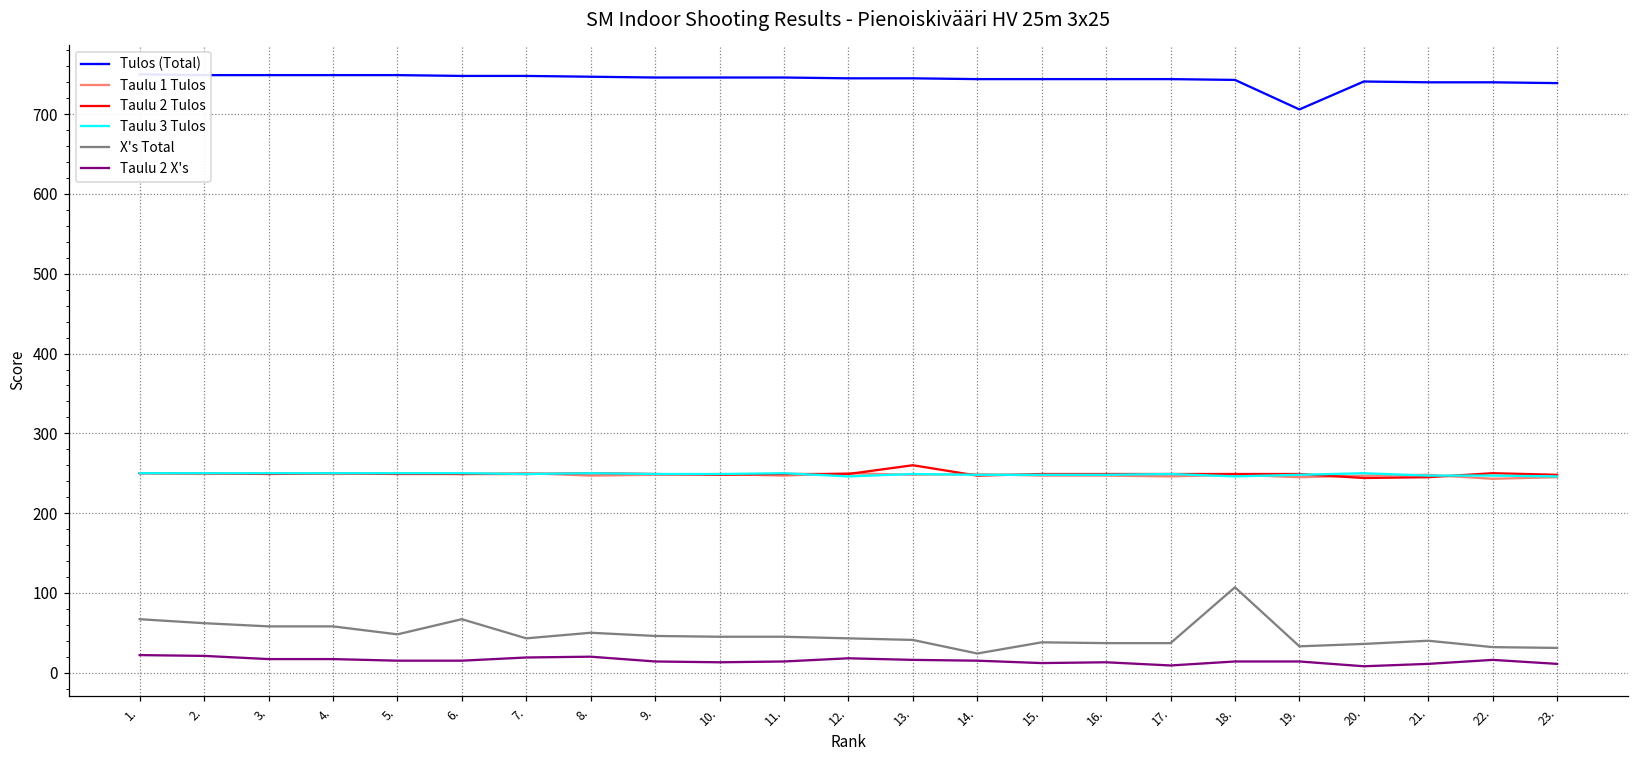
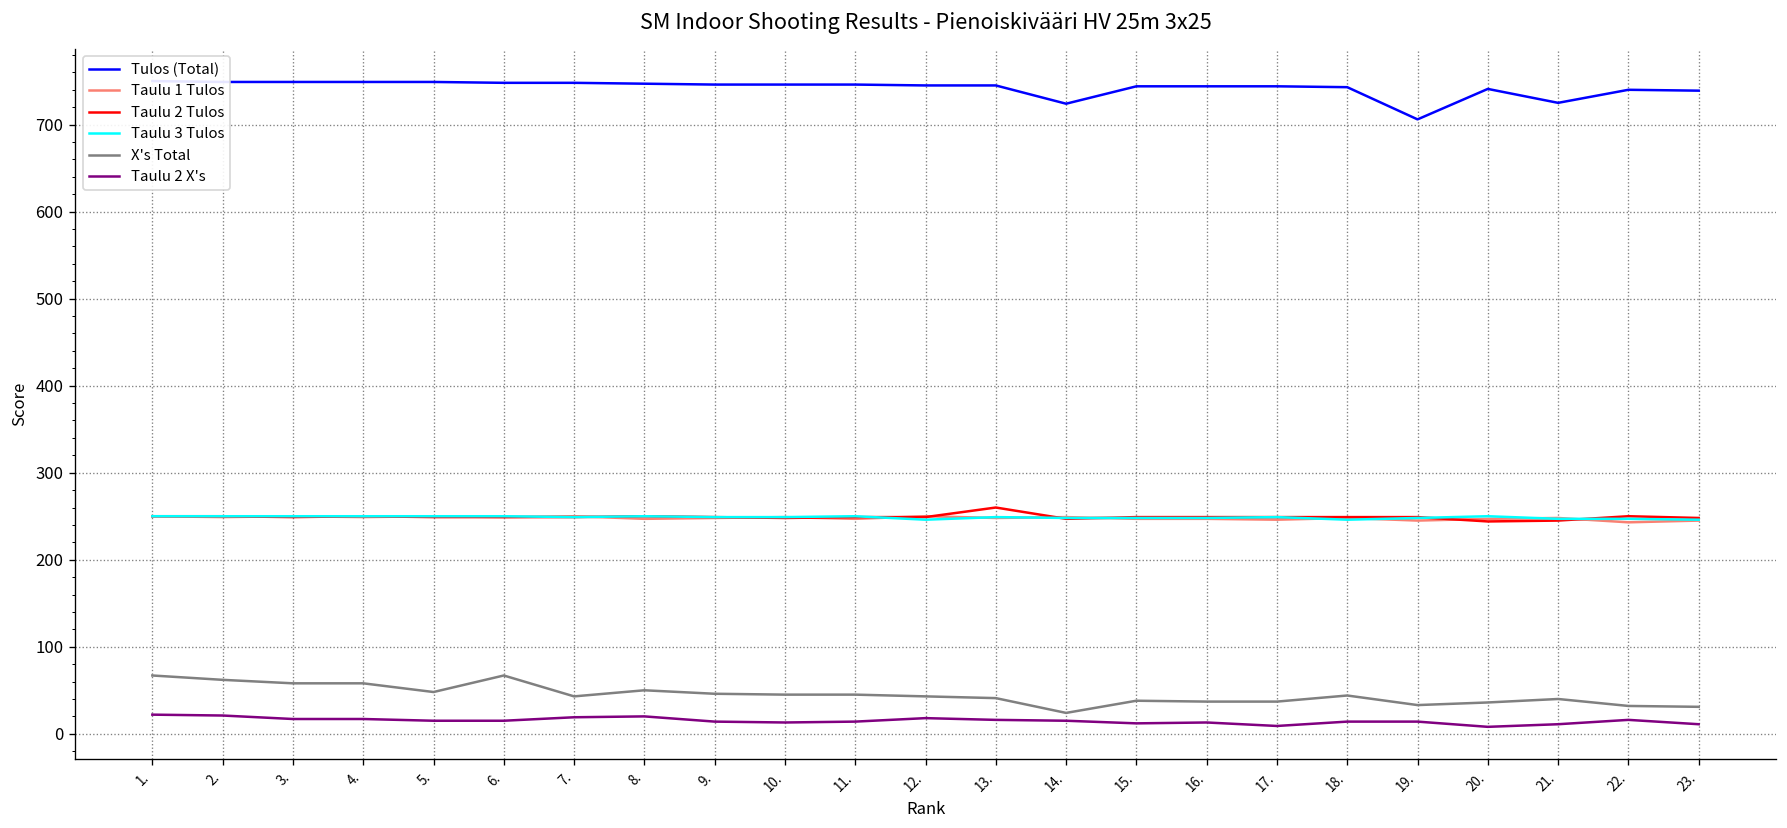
  {
    "Tulos (Total)": {
      "3.": 750,
      "4.": 750,
      "5.": 750,
      "6.": 750,
      "7.": 750,
      "8.": 750,
      "9.": 750,
      "10.": 750,
      "11.": 750,
      "12.": 750,
      "13.": 750,
-     "14.": 740,
+     "14.": 720,
      "15.": 740,
      "16.": 740,
      "17.": 740,
      "18.": 740,
      "19.": 710,
      "20.": 740,
-     "21.": 740,
+     "21.": 730,
      "22.": 740,
      "23.": 740
    },
    "Taulu 1 Tulos": {
      "22.": 240
    },
    "Taulu 2 Tulos": {
      "13.": 260
    },
    "X's Total": {
      "1.": 70,
      "2.": 60,
      "3.": 60,
      "4.": 60,
      "5.": 50,
      "6.": 70,
      "7.": 40,
      "8.": 50,
      "9.": 50,
      "10.": 50,
      "11.": 50,
      "12.": 40,
      "13.": 40,
      "14.": 20,
      "15.": 40,
      "16.": 40,
      "17.": 40,
-     "18.": 110,
+     "18.": 40,
      "19.": 30,
      "20.": 40,
      "21.": 40,
      "22.": 30,
      "23.": 30
    },
    "Taulu 2 X's": {
      "1.": 20,
      "2.": 20,
      "3.": 20,
      "4.": 20,
      "5.": 20,
      "6.": 20,
      "7.": 20,
      "8.": 20,
      "9.": 10,
      "10.": 10,
      "11.": 10,
      "12.": 20,
      "13.": 20,
      "14.": 20,
      "15.": 10,
      "16.": 10,
      "17.": 10,
      "18.": 10,
      "19.": 10,
      "20.": 10,
      "21.": 10,
      "22.": 20,
      "23.": 10
    }
  }
